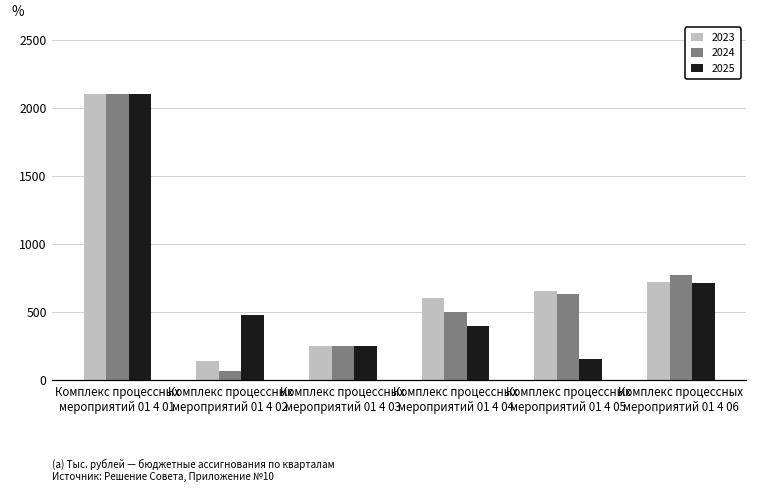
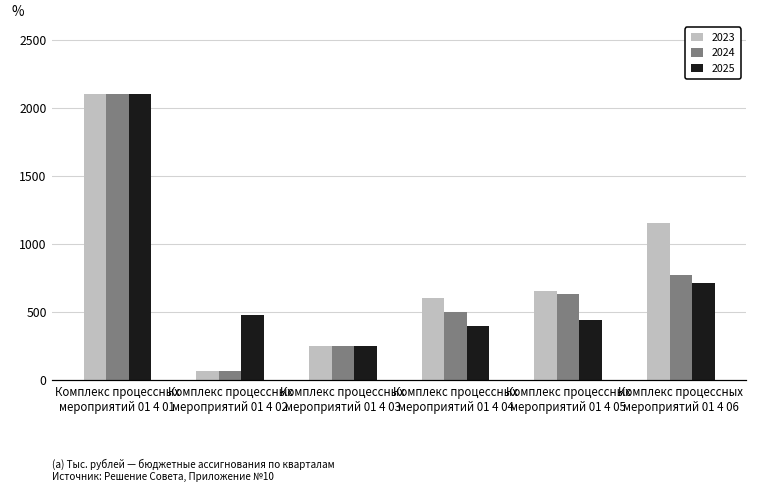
  {
    "2023": {
      "Комплекс процессных мероприятий 01 4 01": 2100,
-     "Комплекс процессных мероприятий 01 4 02": 140,
+     "Комплекс процессных мероприятий 01 4 02": 70,
      "Комплекс процессных мероприятий 01 4 03": 250,
      "Комплекс процессных мероприятий 01 4 04": 600,
      "Комплекс процессных мероприятий 01 4 05": 650,
-     "Комплекс процессных мероприятий 01 4 06": 720
+     "Комплекс процессных мероприятий 01 4 06": 1150
    },
    "2024": {
      "Комплекс процессных мероприятий 01 4 01": 2100,
      "Комплекс процессных мероприятий 01 4 02": 70,
      "Комплекс процессных мероприятий 01 4 03": 250,
      "Комплекс процессных мероприятий 01 4 04": 500,
      "Комплекс процессных мероприятий 01 4 05": 630,
      "Комплекс процессных мероприятий 01 4 06": 770
    },
    "2025": {
      "Комплекс процессных мероприятий 01 4 01": 2100,
      "Комплекс процессных мероприятий 01 4 02": 480,
      "Комплекс процессных мероприятий 01 4 03": 250,
      "Комплекс процессных мероприятий 01 4 04": 400,
-     "Комплекс процессных мероприятий 01 4 05": 160,
+     "Комплекс процессных мероприятий 01 4 05": 440,
      "Комплекс процессных мероприятий 01 4 06": 710
    }
  }
